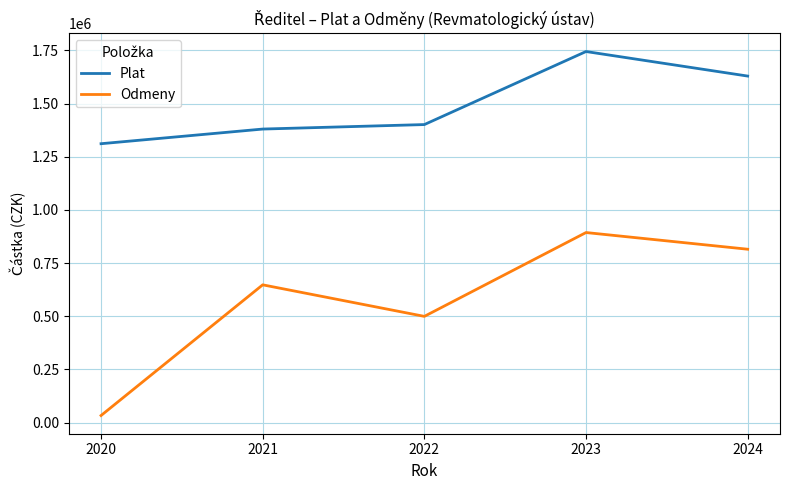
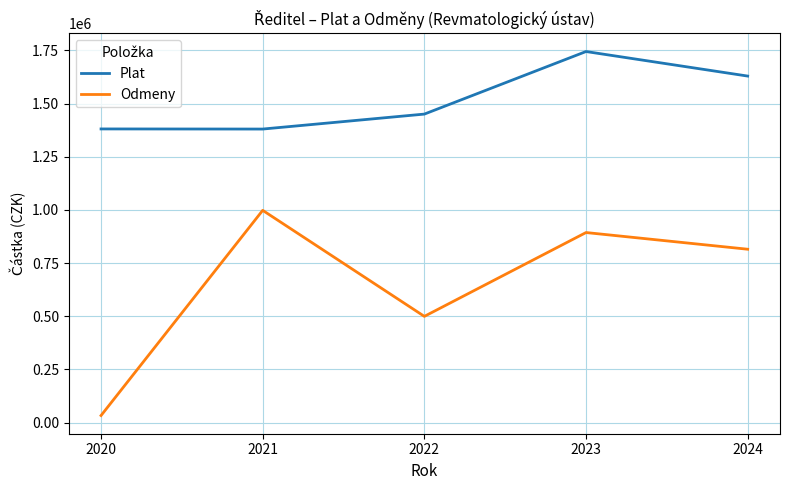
  {
    "Plat": {
-     "2020": 1310000,
+     "2020": 1380000,
      "2021": 1380000,
-     "2022": 1400000,
+     "2022": 1450000,
      "2023": 1740000,
      "2024": 1630000
    },
    "Odmeny": {
      "2020": 30000,
-     "2021": 650000,
+     "2021": 1000000,
      "2022": 500000,
      "2023": 890000,
      "2024": 820000
    }
  }
